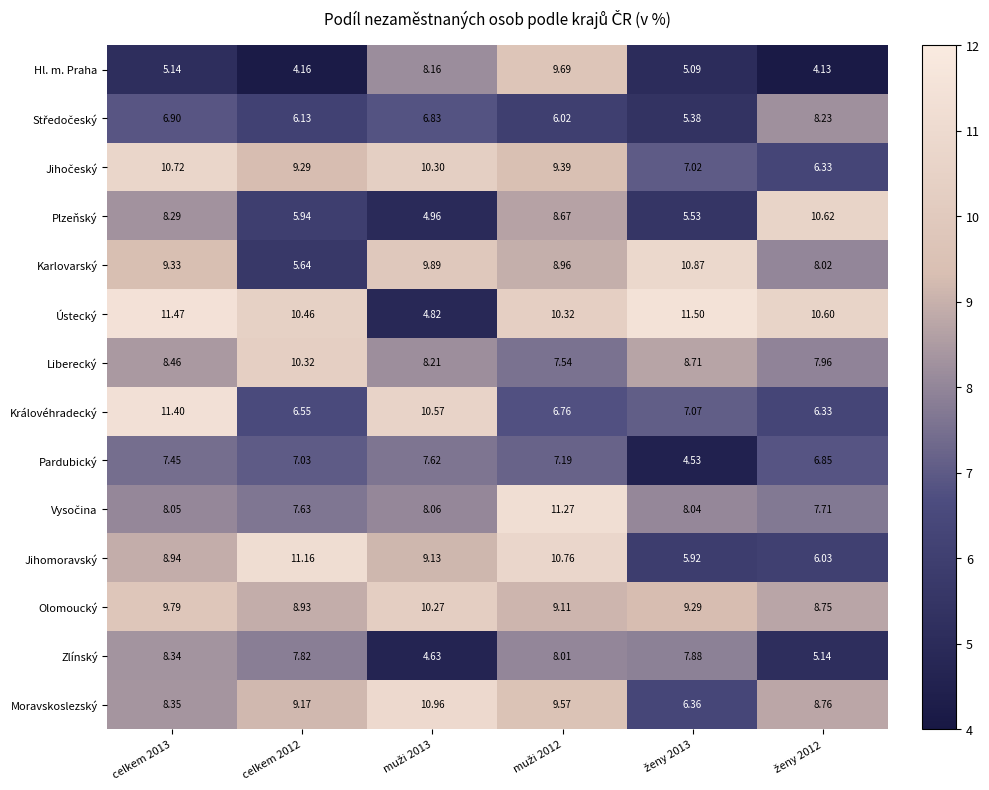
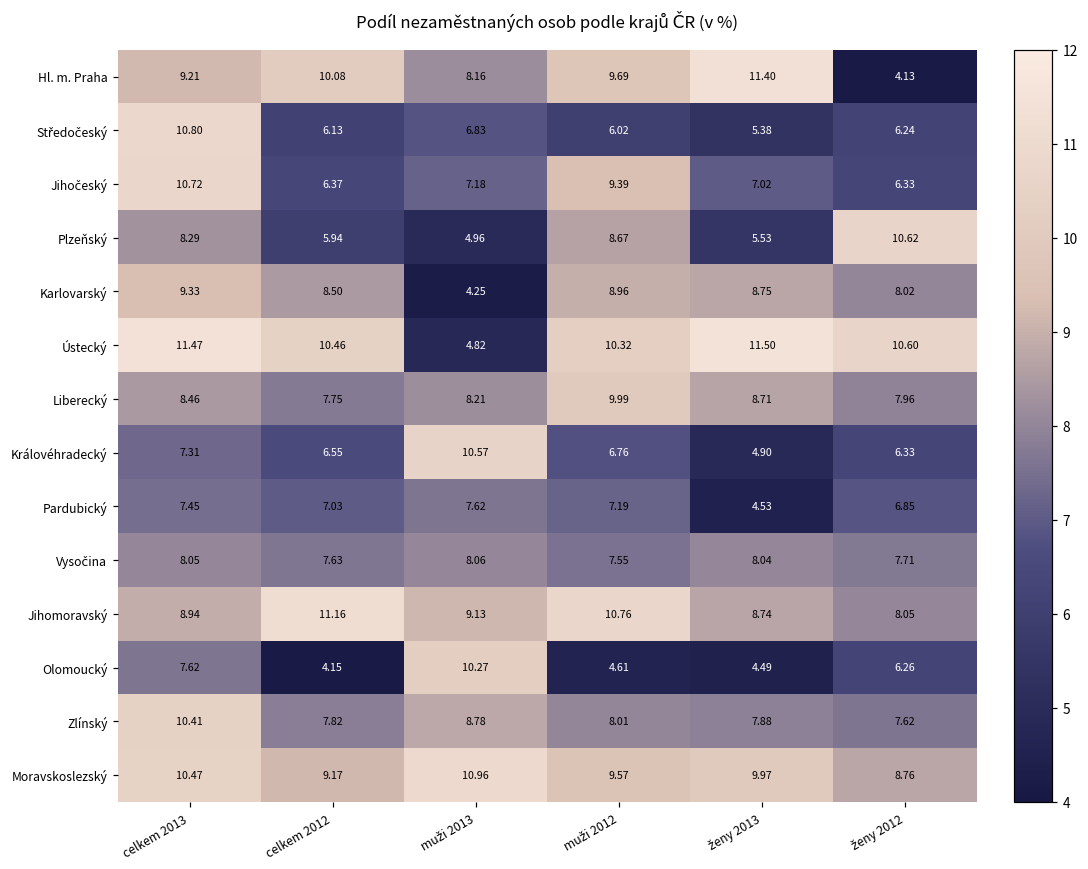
  {
    "Hl. m. Praha": {
-     "celkem 2013": 5.14,
-     "celkem 2012": 4.16,
+     "celkem 2013": 9.21,
+     "celkem 2012": 10.08,
      "muži 2013": 8.16,
      "muži 2012": 9.69,
-     "ženy 2013": 5.09,
+     "ženy 2013": 11.40,
      "ženy 2012": 4.13
    },
    "Středočeský": {
-     "celkem 2013": 6.90,
+     "celkem 2013": 10.80,
      "celkem 2012": 6.13,
      "muži 2013": 6.83,
      "muži 2012": 6.02,
      "ženy 2013": 5.38,
-     "ženy 2012": 8.23
+     "ženy 2012": 6.24
    },
    "Jihočeský": {
      "celkem 2013": 10.72,
-     "celkem 2012": 9.29,
-     "muži 2013": 10.30,
+     "celkem 2012": 6.37,
+     "muži 2013": 7.18,
      "muži 2012": 9.39,
      "ženy 2013": 7.02,
      "ženy 2012": 6.33
    },
    "Plzeňský": {
      "celkem 2013": 8.29,
      "celkem 2012": 5.94,
      "muži 2013": 4.96,
      "muži 2012": 8.67,
      "ženy 2013": 5.53,
      "ženy 2012": 10.62
    },
    "Karlovarský": {
      "celkem 2013": 9.33,
-     "celkem 2012": 5.64,
-     "muži 2013": 9.89,
+     "celkem 2012": 8.50,
+     "muži 2013": 4.25,
      "muži 2012": 8.96,
-     "ženy 2013": 10.87,
+     "ženy 2013": 8.75,
      "ženy 2012": 8.02
    },
    "Ústecký": {
      "celkem 2013": 11.47,
      "celkem 2012": 10.46,
      "muži 2013": 4.82,
      "muži 2012": 10.32,
      "ženy 2013": 11.50,
      "ženy 2012": 10.60
    },
    "Liberecký": {
      "celkem 2013": 8.46,
-     "celkem 2012": 10.32,
+     "celkem 2012": 7.75,
      "muži 2013": 8.21,
-     "muži 2012": 7.54,
+     "muži 2012": 9.99,
      "ženy 2013": 8.71,
      "ženy 2012": 7.96
    },
    "Královéhradecký": {
-     "celkem 2013": 11.40,
+     "celkem 2013": 7.31,
      "celkem 2012": 6.55,
      "muži 2013": 10.57,
      "muži 2012": 6.76,
-     "ženy 2013": 7.07,
+     "ženy 2013": 4.90,
      "ženy 2012": 6.33
    },
    "Pardubický": {
      "celkem 2013": 7.45,
      "celkem 2012": 7.03,
      "muži 2013": 7.62,
      "muži 2012": 7.19,
      "ženy 2013": 4.53,
      "ženy 2012": 6.85
    },
    "Vysočina": {
      "celkem 2013": 8.05,
      "celkem 2012": 7.63,
      "muži 2013": 8.06,
-     "muži 2012": 11.27,
+     "muži 2012": 7.55,
      "ženy 2013": 8.04,
      "ženy 2012": 7.71
    },
    "Jihomoravský": {
      "celkem 2013": 8.94,
      "celkem 2012": 11.16,
      "muži 2013": 9.13,
      "muži 2012": 10.76,
-     "ženy 2013": 5.92,
-     "ženy 2012": 6.03
+     "ženy 2013": 8.74,
+     "ženy 2012": 8.05
    },
    "Olomoucký": {
-     "celkem 2013": 9.79,
-     "celkem 2012": 8.93,
+     "celkem 2013": 7.62,
+     "celkem 2012": 4.15,
      "muži 2013": 10.27,
-     "muži 2012": 9.11,
-     "ženy 2013": 9.29,
-     "ženy 2012": 8.75
+     "muži 2012": 4.61,
+     "ženy 2013": 4.49,
+     "ženy 2012": 6.26
    },
    "Zlínský": {
-     "celkem 2013": 8.34,
+     "celkem 2013": 10.41,
      "celkem 2012": 7.82,
-     "muži 2013": 4.63,
+     "muži 2013": 8.78,
      "muži 2012": 8.01,
      "ženy 2013": 7.88,
-     "ženy 2012": 5.14
+     "ženy 2012": 7.62
    },
    "Moravskoslezský": {
-     "celkem 2013": 8.35,
+     "celkem 2013": 10.47,
      "celkem 2012": 9.17,
      "muži 2013": 10.96,
      "muži 2012": 9.57,
-     "ženy 2013": 6.36,
+     "ženy 2013": 9.97,
      "ženy 2012": 8.76
    }
  }
